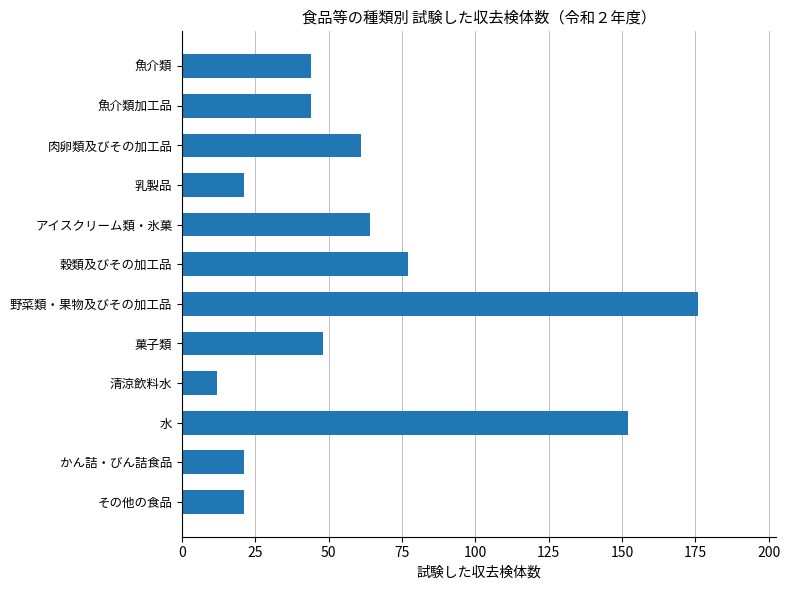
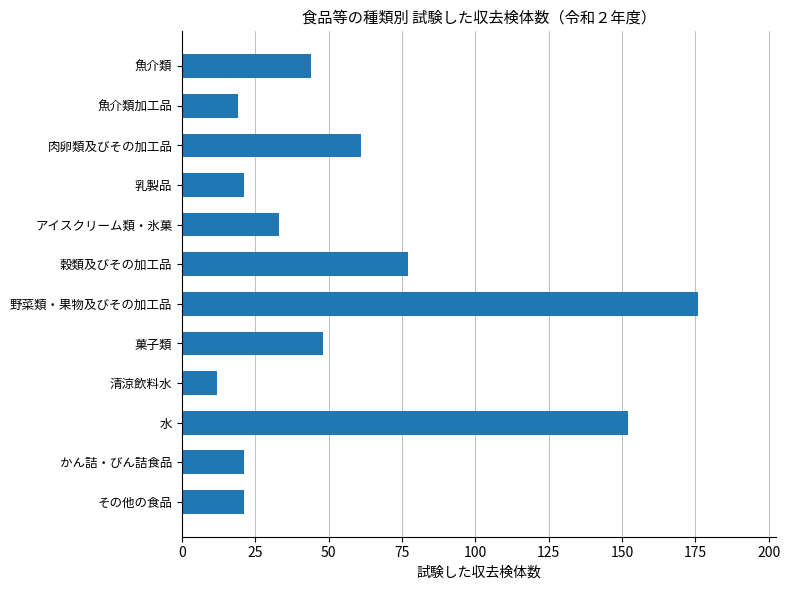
  {
    "魚介類": 44,
-   "魚介類加工品": 44,
+   "魚介類加工品": 19,
    "肉卵類及びその加工品": 61,
    "乳製品": 21,
-   "アイスクリーム類・氷菓": 64,
+   "アイスクリーム類・氷菓": 33,
    "穀類及びその加工品": 77,
    "野菜類・果物及びその加工品": 176,
    "菓子類": 48,
    "清涼飲料水": 12,
    "水": 152,
    "かん詰・びん詰食品": 21,
    "その他の食品": 21
  }
